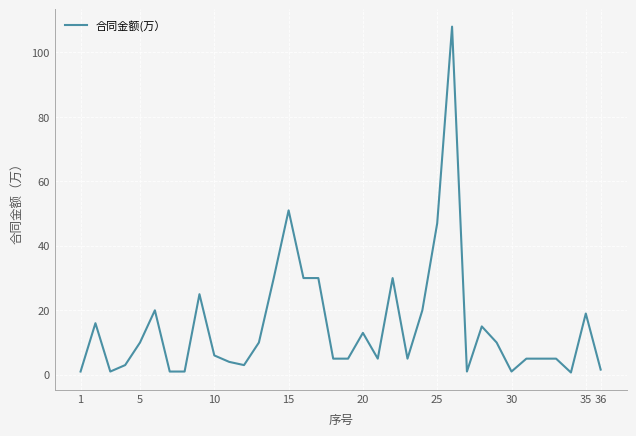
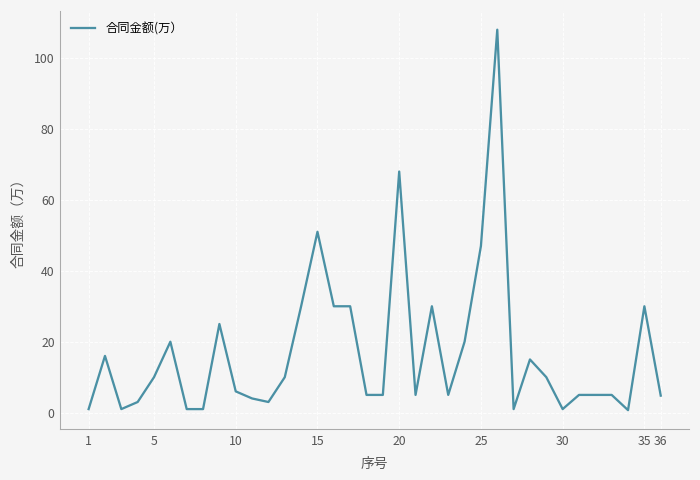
  {
    "1": 1,
    "5": 10,
    "10": 6,
    "15": 51,
-   "20": 13,
+   "20": 68,
    "25": 47,
    "30": 1,
-   "35": 19,
-   "36": 2
+   "35": 30,
+   "36": 5
  }
